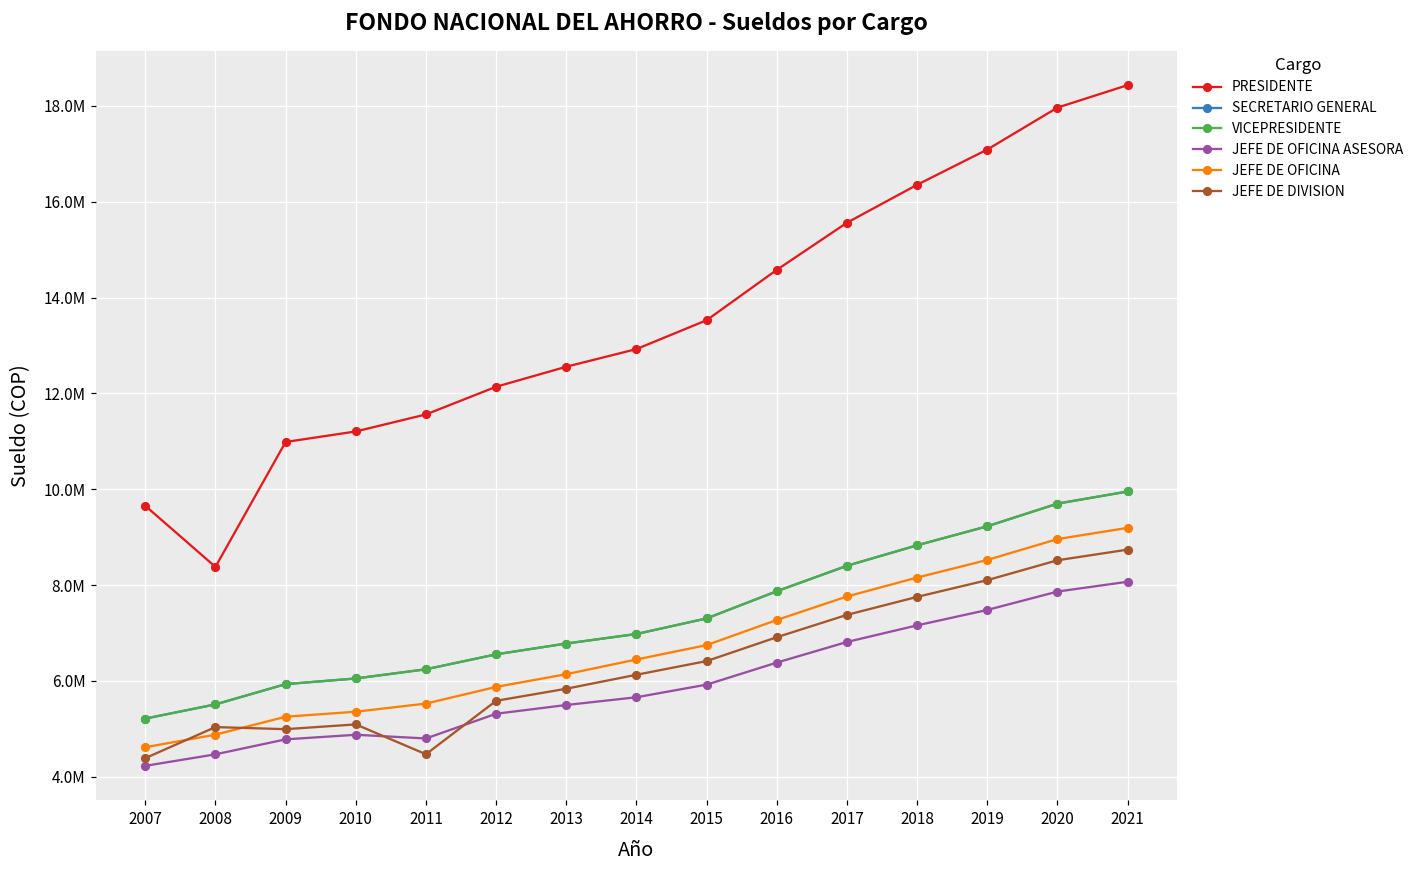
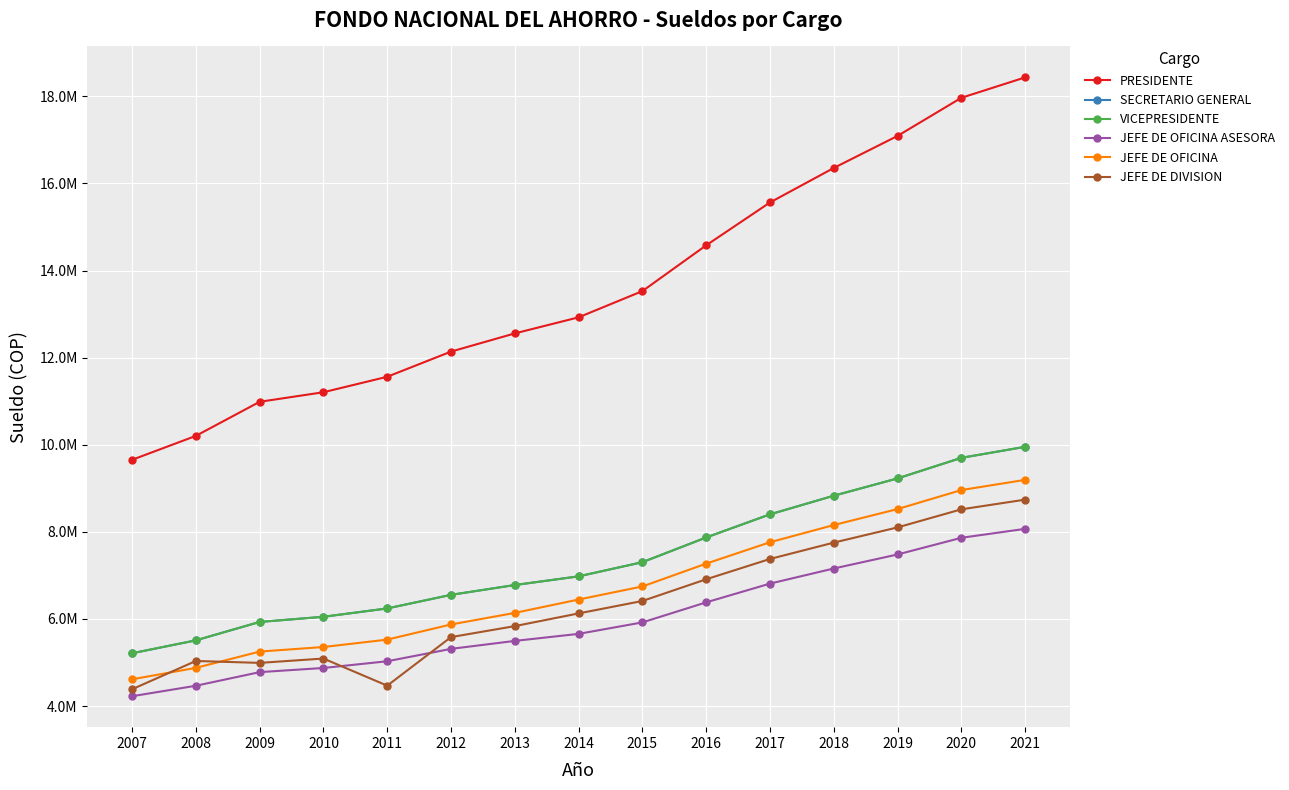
  {
    "PRESIDENTE": {
      "2007": 9700000,
-     "2008": 8400000,
+     "2008": 10200000,
      "2009": 11000000,
      "2010": 11200000,
      "2011": 11600000,
      "2012": 12100000,
      "2013": 12600000,
      "2014": 12900000,
      "2015": 13500000,
      "2016": 14600000,
      "2017": 15600000,
      "2018": 16400000,
      "2019": 17100000,
      "2020": 18000000,
      "2021": 18400000
    },
    "VICEPRESIDENTE": {
      "2007": 5200000,
      "2008": 5500000,
      "2009": 5900000,
      "2010": 6000000,
      "2011": 6200000,
      "2012": 6600000,
      "2013": 6800000,
      "2014": 7000000,
      "2015": 7300000,
      "2016": 7900000,
      "2017": 8400000,
      "2018": 8800000,
      "2019": 9200000,
      "2020": 9700000,
      "2021": 10000000
    },
    "JEFE DE OFICINA ASESORA": {
      "2007": 4200000,
      "2008": 4500000,
      "2009": 4800000,
      "2010": 4900000,
-     "2011": 4800000,
+     "2011": 5000000,
      "2012": 5300000,
      "2013": 5500000,
      "2014": 5700000,
      "2015": 5900000,
      "2016": 6400000,
      "2017": 6800000,
      "2018": 7200000,
      "2019": 7500000,
      "2020": 7900000,
      "2021": 8100000
    },
    "JEFE DE OFICINA": {
      "2007": 4600000,
      "2008": 4900000,
      "2009": 5300000,
      "2010": 5400000,
      "2011": 5500000,
      "2012": 5900000,
      "2013": 6100000,
      "2014": 6400000,
      "2015": 6700000,
      "2016": 7300000,
      "2017": 7800000,
      "2018": 8200000,
      "2019": 8500000,
      "2020": 9000000,
      "2021": 9200000
    },
    "JEFE DE DIVISION": {
      "2007": 4400000,
      "2008": 5000000,
      "2009": 5000000,
      "2010": 5100000,
      "2011": 4500000,
      "2012": 5600000,
      "2013": 5800000,
      "2014": 6100000,
      "2015": 6400000,
      "2016": 6900000,
      "2017": 7400000,
      "2018": 7800000,
      "2019": 8100000,
      "2020": 8500000,
      "2021": 8700000
    }
  }
